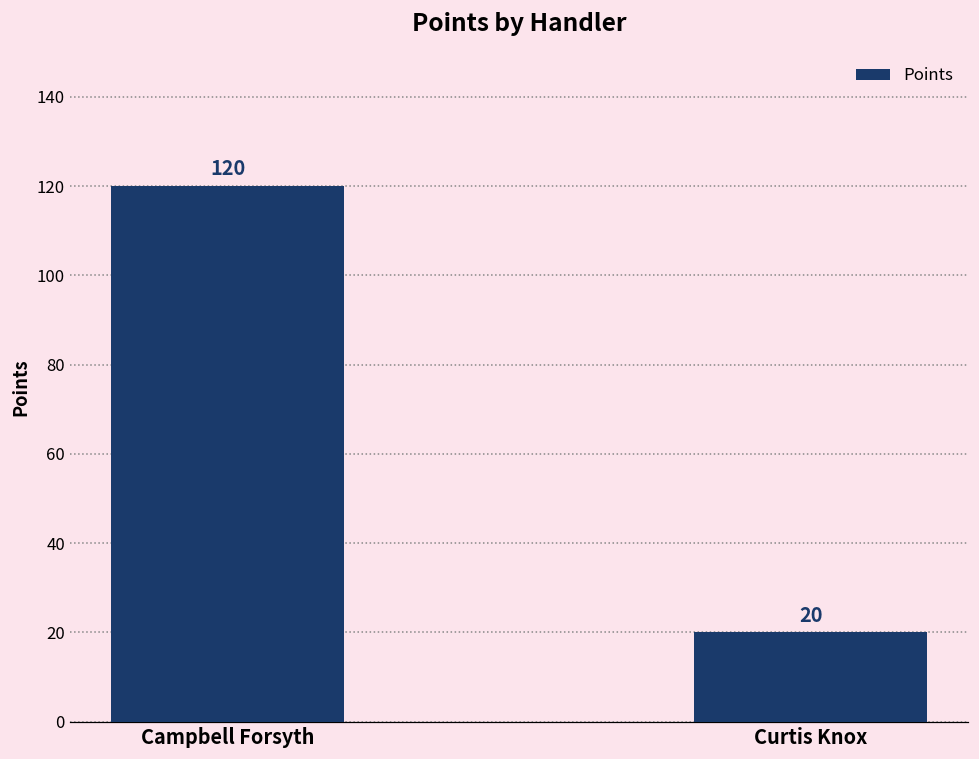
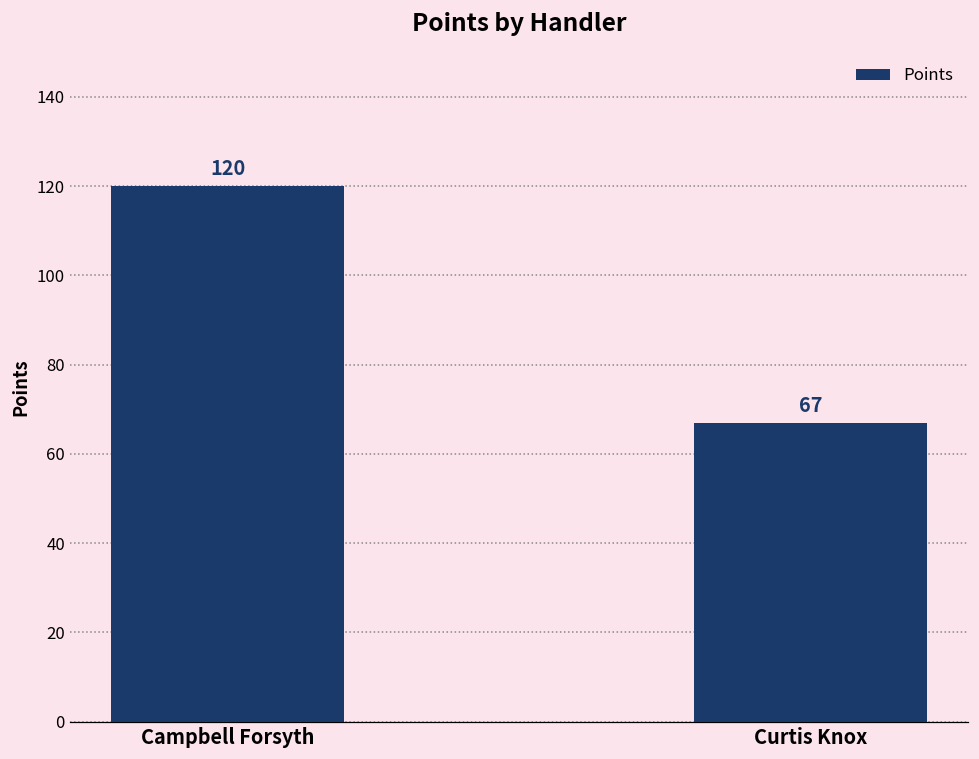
  {
    "Campbell Forsyth": 120,
-   "Curtis Knox": 20
+   "Curtis Knox": 67
  }
